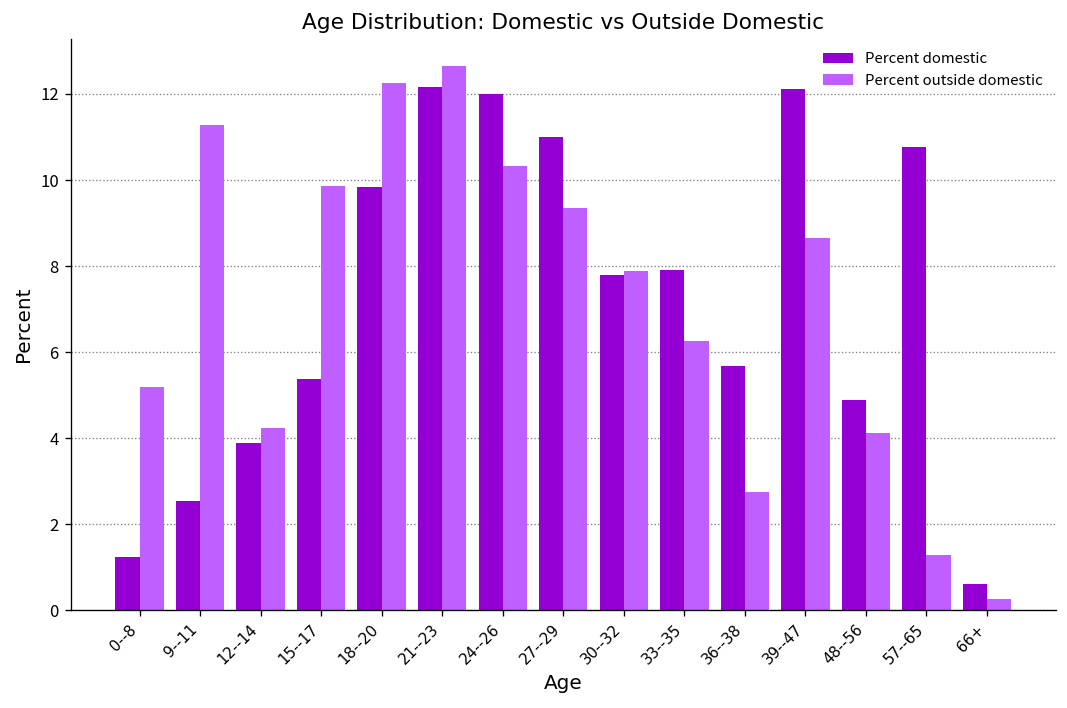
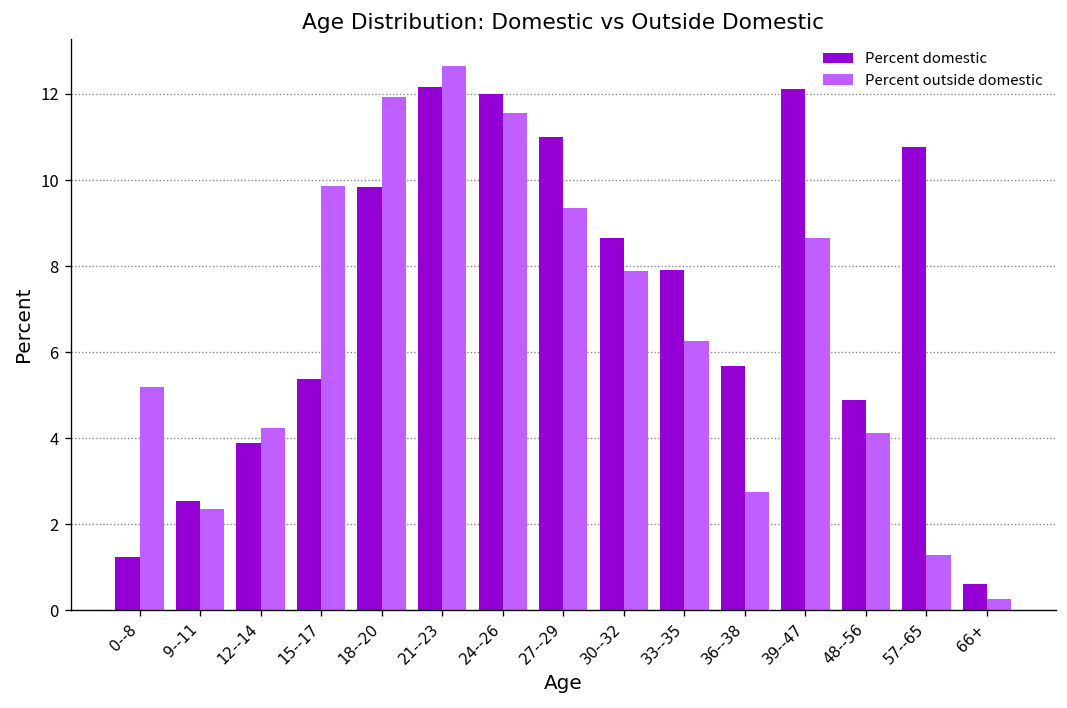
  {
    "Percent domestic": {
      "0--8": 1.2,
      "9--11": 2.6,
      "12--14": 3.9,
      "15--17": 5.4,
      "18--20": 9.8,
      "21--23": 12.2,
      "24--26": 12.0,
      "27--29": 11.0,
-     "30--32": 7.8,
+     "30--32": 8.7,
      "33--35": 7.9,
      "36--38": 5.7,
      "39--47": 12.1,
      "48--56": 4.9,
      "57--65": 10.8,
      "66+": 0.6
    },
    "Percent outside domestic": {
      "0--8": 5.2,
-     "9--11": 11.3,
+     "9--11": 2.4,
      "12--14": 4.2,
      "15--17": 9.9,
-     "18--20": 12.3,
+     "18--20": 11.9,
      "21--23": 12.7,
-     "24--26": 10.3,
+     "24--26": 11.6,
      "27--29": 9.3,
      "30--32": 7.9,
      "33--35": 6.3,
      "36--38": 2.8,
      "39--47": 8.7,
      "48--56": 4.1,
      "57--65": 1.3,
      "66+": 0.3
    }
  }
